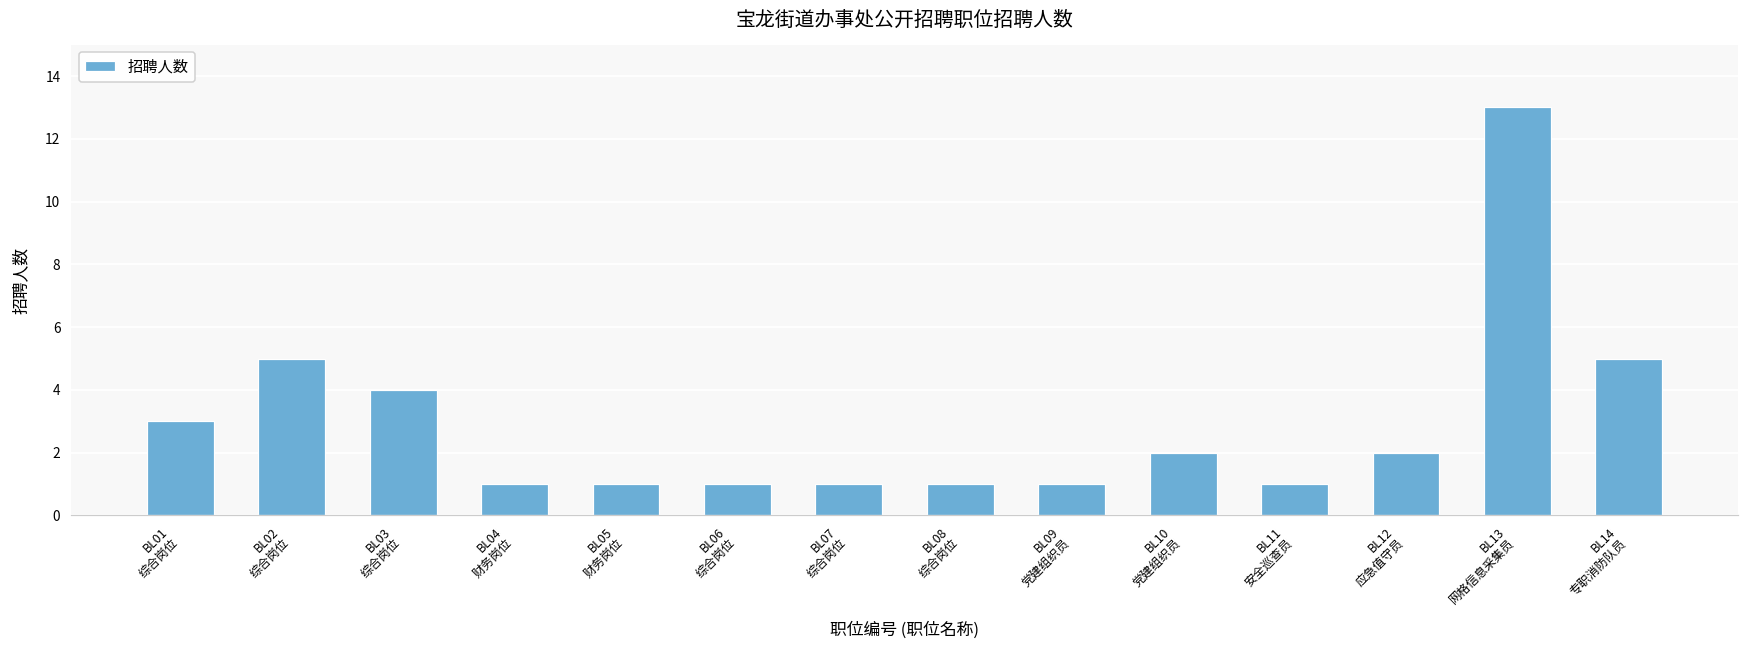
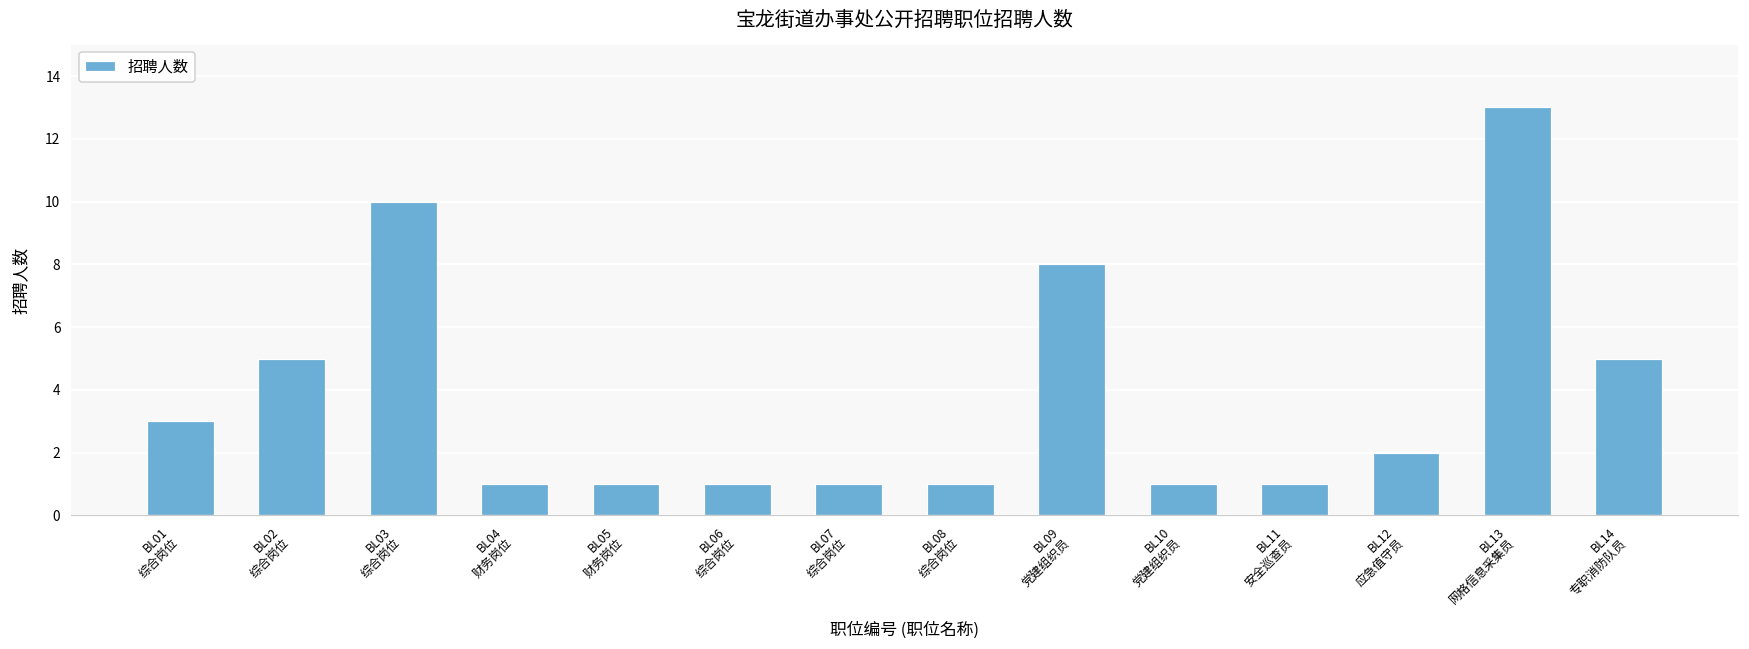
  {
    "BL01 综合岗位": 3,
    "BL02 综合岗位": 5,
-   "BL03 综合岗位": 4,
+   "BL03 综合岗位": 10,
    "BL04 财务岗位": 1,
    "BL05 财务岗位": 1,
    "BL06 综合岗位": 1,
    "BL07 综合岗位": 1,
    "BL08 综合岗位": 1,
-   "BL09 党建组织员": 1,
-   "BL10 党建组织员": 2,
+   "BL09 党建组织员": 8,
+   "BL10 党建组织员": 1,
    "BL11 安全巡查员": 1,
    "BL12 应急值守员": 2,
    "BL13 网格信息采集员": 13,
    "BL14 专职消防队员": 5
  }
